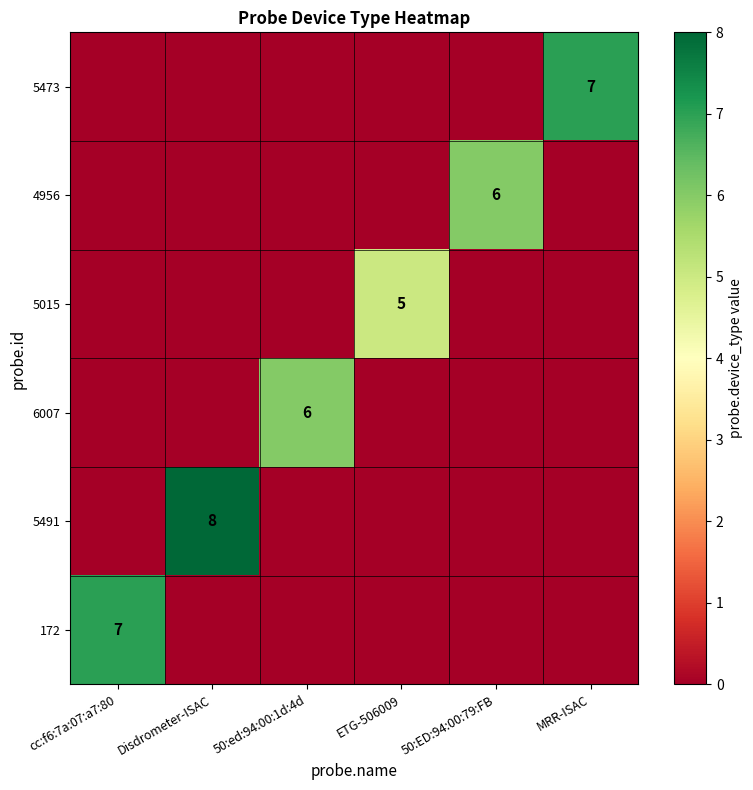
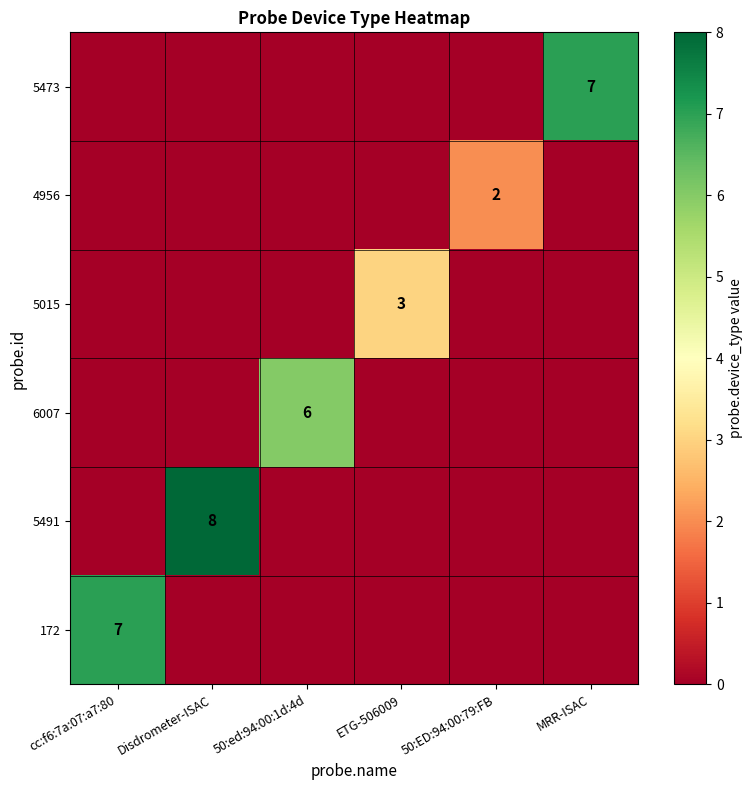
  {
    "5473": {
      "MRR-ISAC": 7
    },
    "4956": {
-     "50:ED:94:00:79:FB": 6
+     "50:ED:94:00:79:FB": 2
    },
    "5015": {
-     "ETG-506009": 5
+     "ETG-506009": 3
    },
    "6007": {
      "50:ed:94:00:1d:4d": 6
    },
    "5491": {
      "Disdrometer-ISAC": 8
    },
    "172": {
      "cc:f6:7a:07:a7:80": 7
    }
  }
